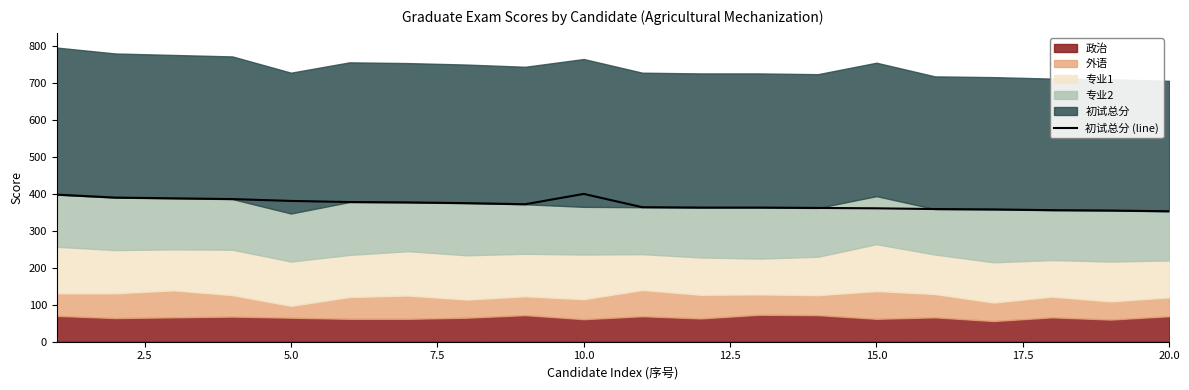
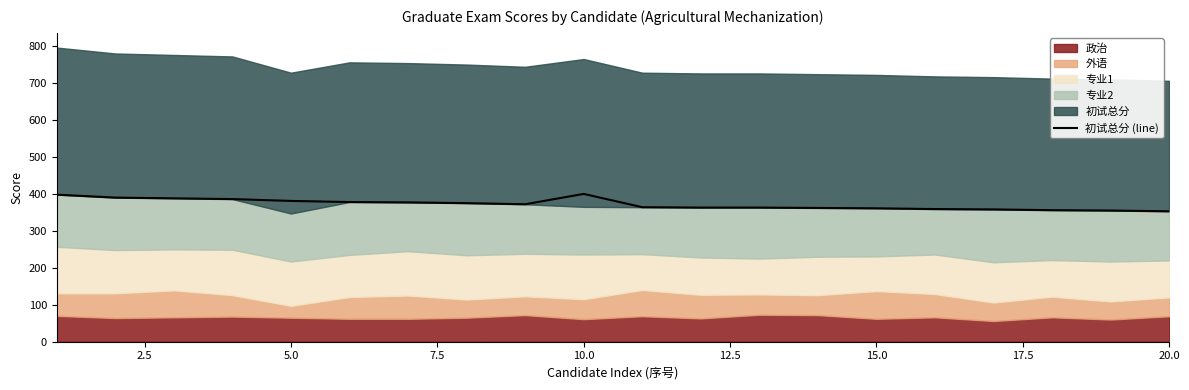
  {
    "初试总分 (line)": {
      "5.0": 380,
      "10.0": 400
    },
    "政治": {
      "5.0": 70,
      "10.0": 60,
      "15.0": 60,
      "20.0": 70
    },
    "外语": {
      "5.0": 30,
      "10.0": 50,
      "15.0": 80,
      "20.0": 50
    },
    "专业1": {
      "5.0": 120,
      "10.0": 120,
-     "15.0": 130,
+     "15.0": 90,
      "20.0": 100
    },
    "专业2": {
      "5.0": 130,
      "10.0": 130
    },
    "初试总分": {
      "5.0": 380,
      "10.0": 400,
      "15.0": 360,
      "20.0": 350
    }
  }
